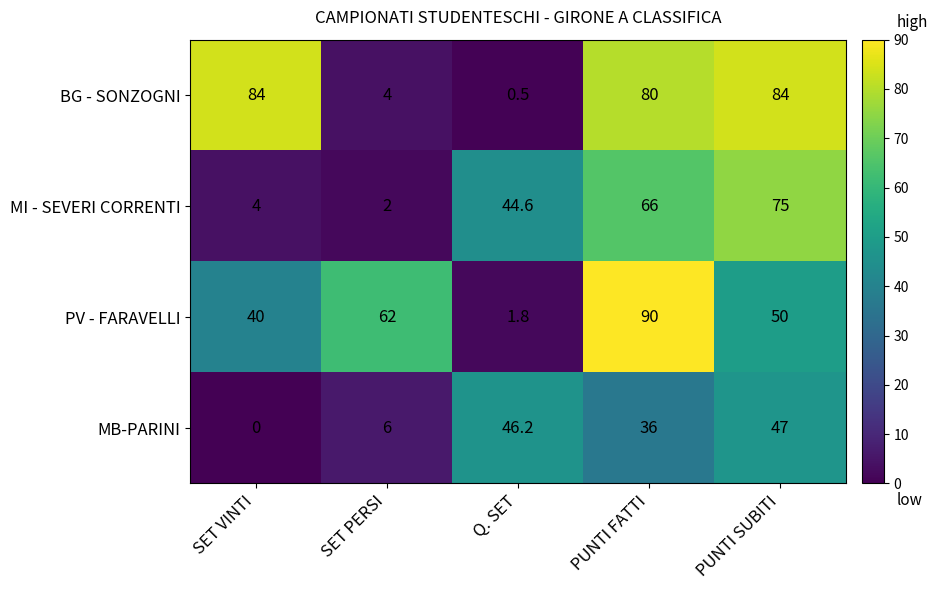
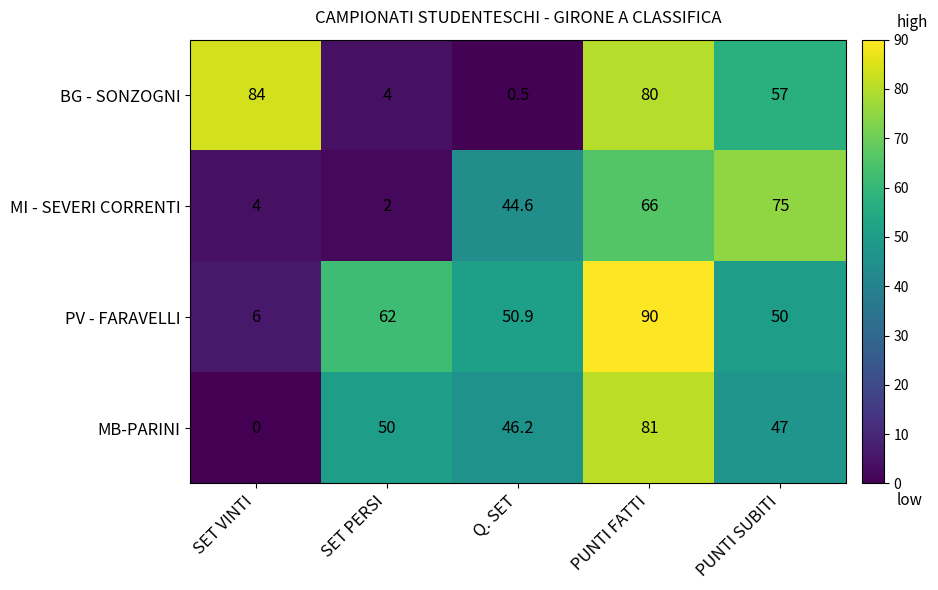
  {
    "BG - SONZOGNI": {
      "SET VINTI": 84,
      "SET PERSI": 4,
      "Q. SET": 0.5,
      "PUNTI FATTI": 80,
-     "PUNTI SUBITI": 84
+     "PUNTI SUBITI": 57
    },
    "MI - SEVERI CORRENTI": {
      "SET VINTI": 4,
      "SET PERSI": 2,
      "Q. SET": 44.6,
      "PUNTI FATTI": 66,
      "PUNTI SUBITI": 75
    },
    "PV - FARAVELLI": {
-     "SET VINTI": 40,
+     "SET VINTI": 6,
      "SET PERSI": 62,
-     "Q. SET": 1.8,
+     "Q. SET": 50.9,
      "PUNTI FATTI": 90,
      "PUNTI SUBITI": 50
    },
    "MB-PARINI": {
      "SET VINTI": 0,
-     "SET PERSI": 6,
+     "SET PERSI": 50,
      "Q. SET": 46.2,
-     "PUNTI FATTI": 36,
+     "PUNTI FATTI": 81,
      "PUNTI SUBITI": 47
    }
  }
